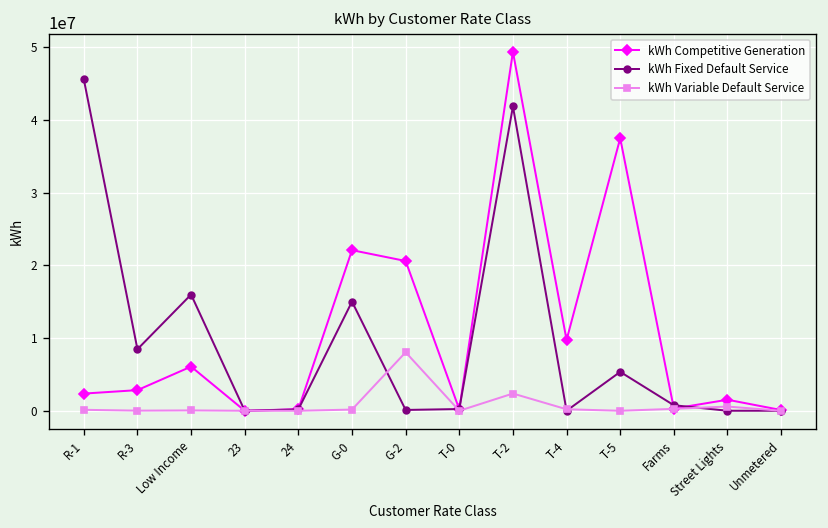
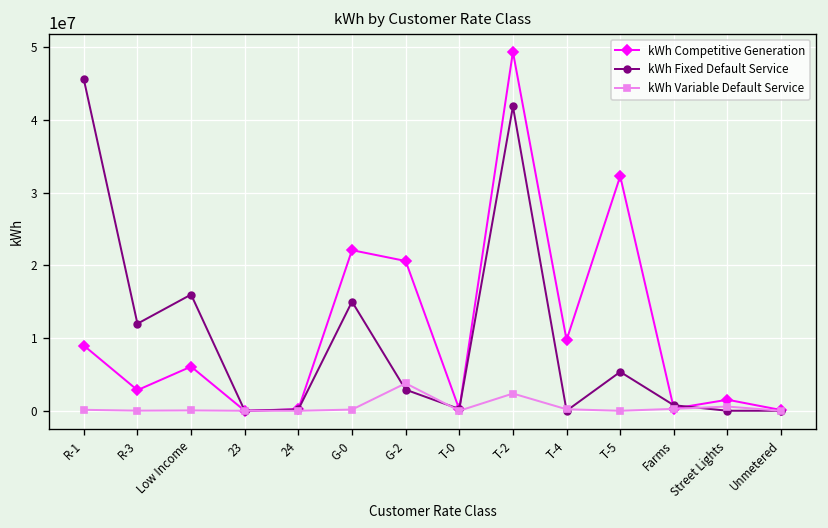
  {
    "kWh Competitive Generation": {
-     "R-1": 2000000,
+     "R-1": 9000000,
      "R-3": 3000000,
      "Low Income": 6000000,
      "G-0": 22000000,
      "G-2": 21000000,
      "T-2": 49000000,
      "T-4": 10000000,
-     "T-5": 37000000,
+     "T-5": 32000000,
      "Street Lights": 2000000
    },
    "kWh Fixed Default Service": {
      "R-1": 46000000,
-     "R-3": 8000000,
+     "R-3": 12000000,
      "Low Income": 16000000,
      "G-0": 15000000,
-     "G-2": 0,
+     "G-2": 3000000,
      "T-2": 42000000,
      "T-5": 5000000,
      "Farms": 1000000,
      "Street Lights": 0
    },
    "kWh Variable Default Service": {
      "R-1": 0,
      "R-3": 0,
      "Low Income": 0,
      "G-0": 0,
-     "G-2": 8000000,
+     "G-2": 4000000,
      "T-2": 2000000,
      "T-5": 0,
      "Street Lights": 1000000
    }
  }
